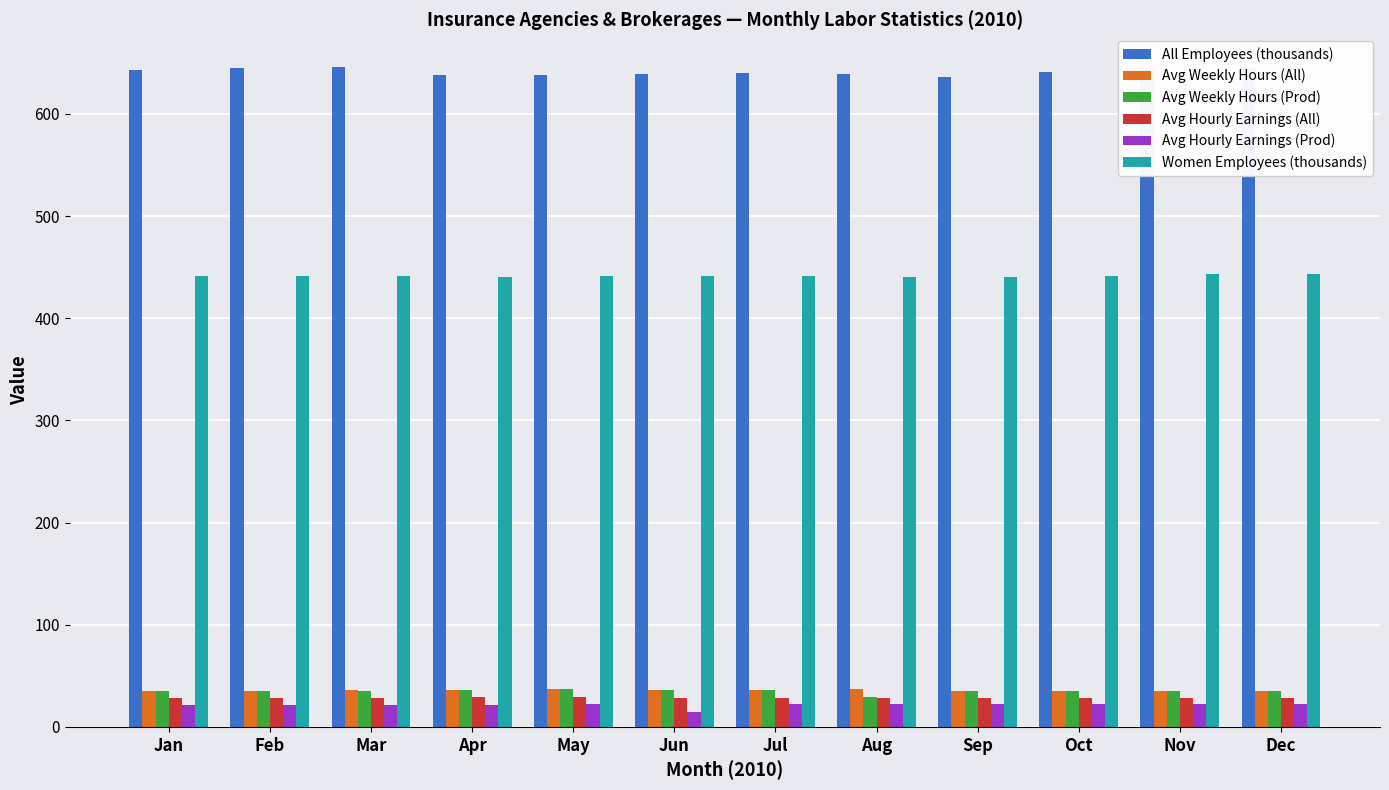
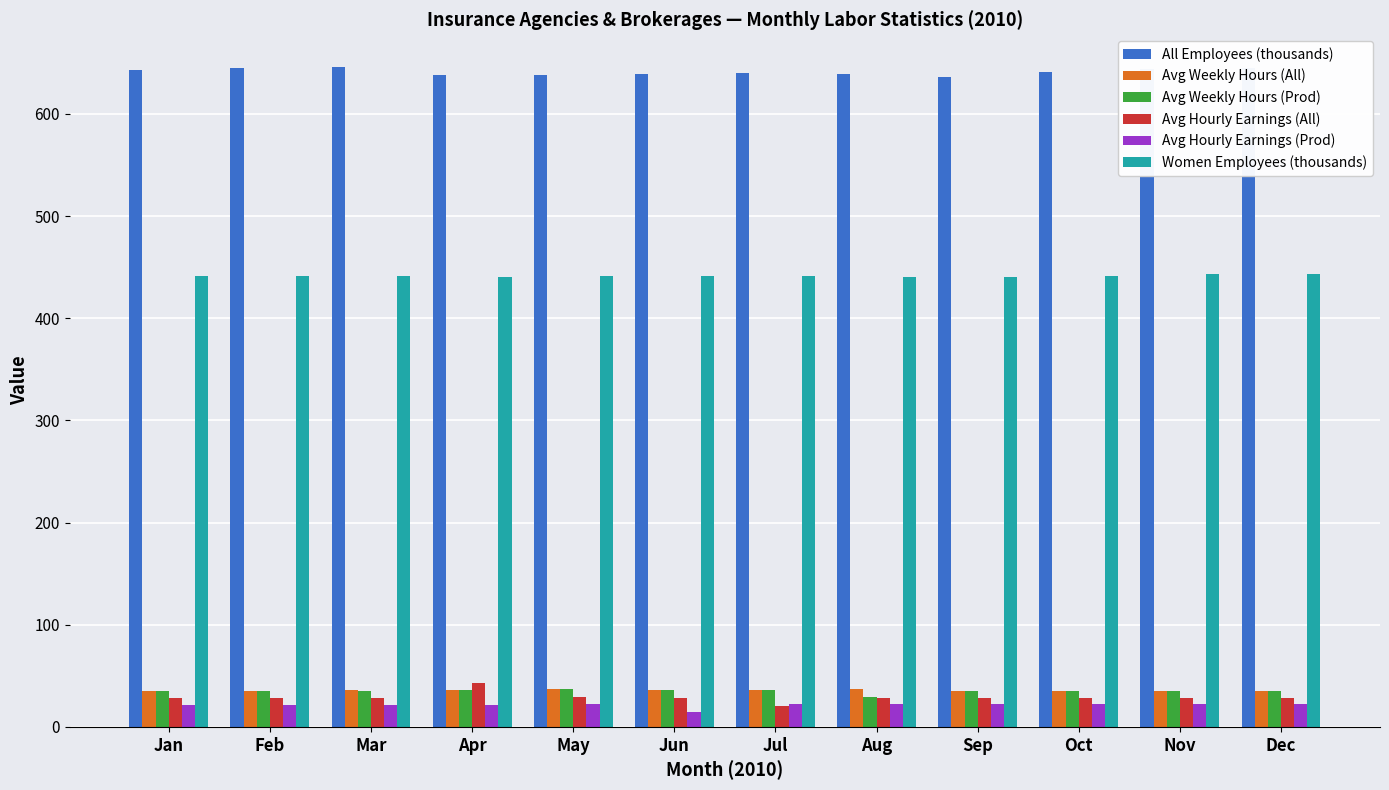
  {
    "All Employees (thousands)": {
      "Jan": 643,
      "Feb": 645,
      "Mar": 646,
      "Apr": 638,
      "May": 638,
      "Jun": 639,
      "Jul": 640,
      "Aug": 639,
      "Sep": 636,
      "Oct": 641
    },
    "Avg Weekly Hours (All)": {
      "Jan": 35,
      "Feb": 35,
      "Mar": 36,
      "Apr": 36,
      "May": 37,
      "Jun": 36,
      "Jul": 36,
      "Aug": 37,
      "Sep": 36,
      "Oct": 36,
      "Nov": 36,
      "Dec": 36
    },
    "Avg Weekly Hours (Prod)": {
      "Jan": 36,
      "Feb": 35,
      "Mar": 36,
      "Apr": 36,
      "May": 37,
      "Jun": 36,
      "Jul": 36,
      "Aug": 29,
      "Sep": 35,
      "Oct": 35,
      "Nov": 36,
      "Dec": 36
    },
    "Avg Hourly Earnings (All)": {
      "Jan": 28,
      "Feb": 28,
      "Mar": 28,
-     "Apr": 29,
+     "Apr": 43,
      "May": 29,
      "Jun": 29,
-     "Jul": 29,
+     "Jul": 20,
      "Aug": 29,
      "Sep": 29,
      "Oct": 29,
      "Nov": 29,
      "Dec": 29
    },
    "Avg Hourly Earnings (Prod)": {
      "Jan": 22,
      "Feb": 22,
      "Mar": 22,
      "Apr": 22,
      "May": 22,
      "Jun": 14,
      "Jul": 22,
      "Aug": 23,
      "Sep": 22,
      "Oct": 23,
      "Nov": 22,
      "Dec": 22
    },
    "Women Employees (thousands)": {
      "Jan": 441,
      "Feb": 442,
      "Mar": 441,
      "Apr": 441,
      "May": 441,
      "Jun": 441,
      "Jul": 441,
      "Aug": 441,
      "Sep": 440,
      "Oct": 441,
      "Nov": 443,
      "Dec": 443
    }
  }
